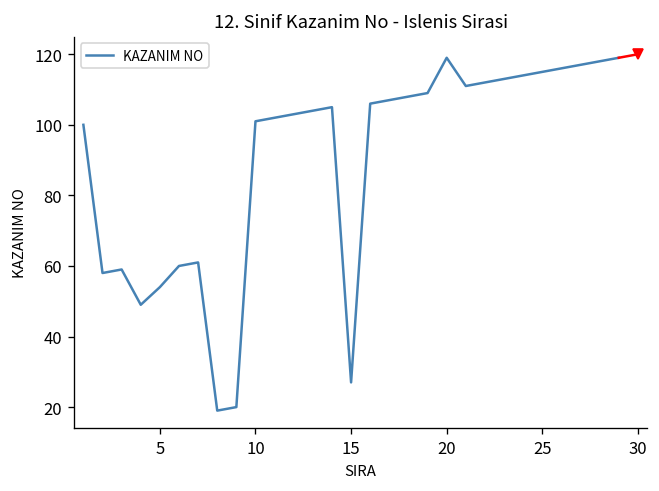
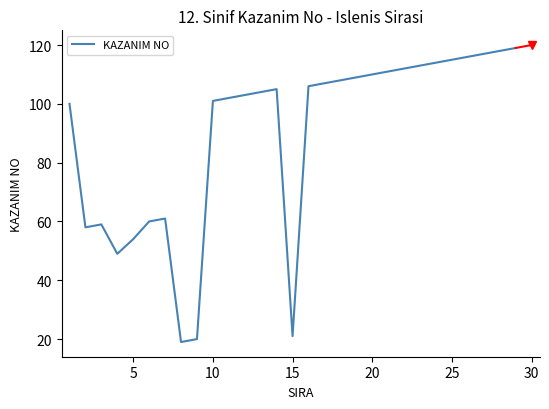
  {
    "KAZANIM NO": {
      "5": 54,
      "10": 101,
-     "15": 27,
-     "20": 119,
+     "15": 21,
+     "20": 110,
      "25": 115
    }
  }
